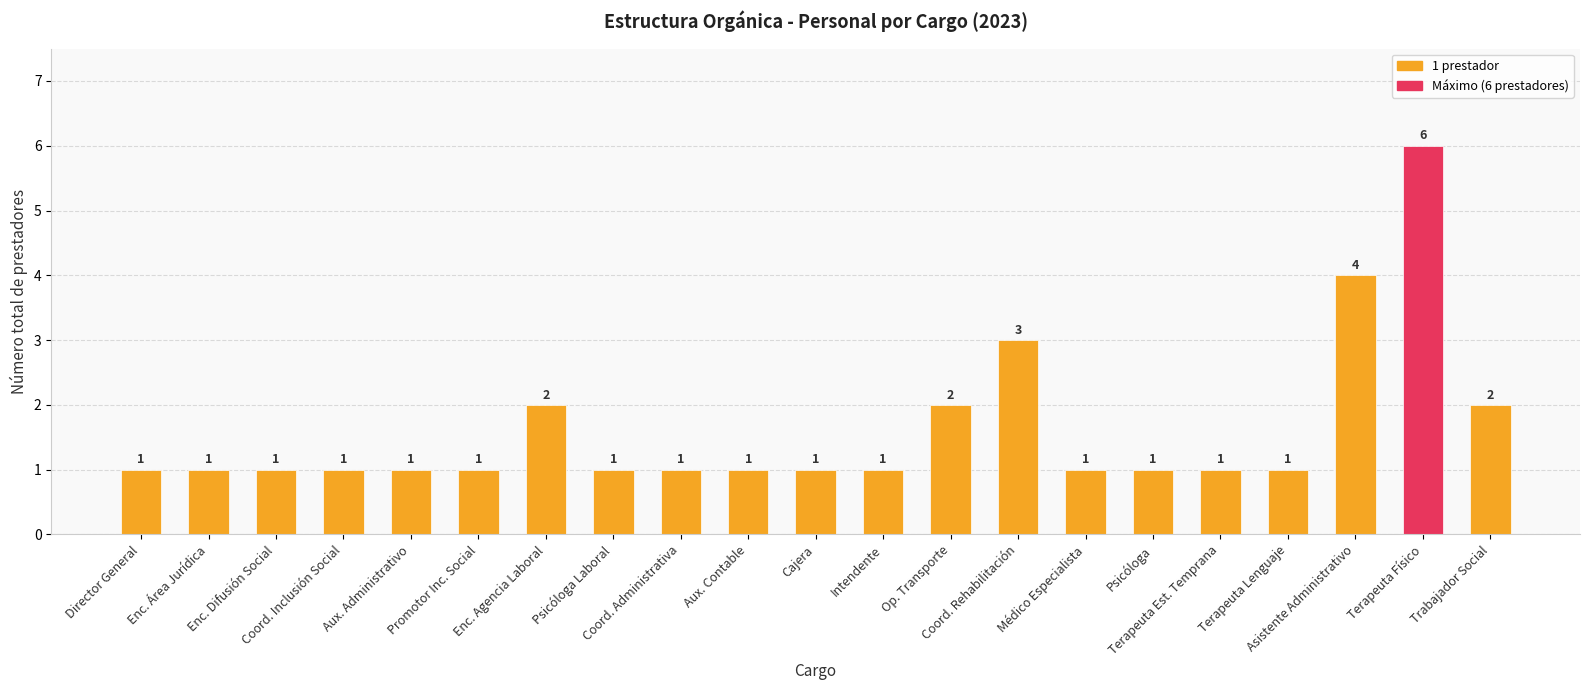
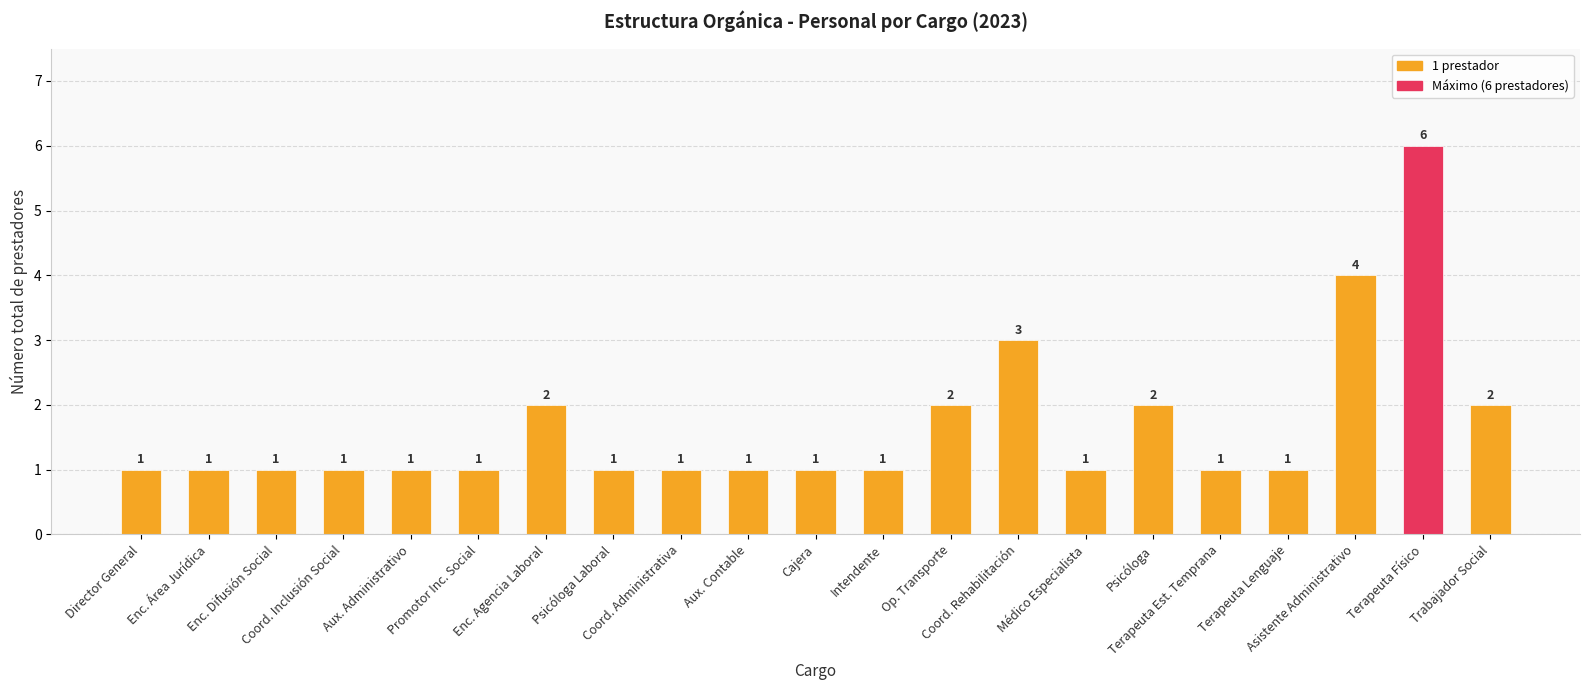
  {
    "Director General": 1,
    "Enc. Área Jurídica": 1,
    "Enc. Difusión Social": 1,
    "Coord. Inclusión Social": 1,
    "Aux. Administrativo": 1,
    "Promotor Inc. Social": 1,
    "Enc. Agencia Laboral": 2,
    "Psicóloga Laboral": 1,
    "Coord. Administrativa": 1,
    "Aux. Contable": 1,
    "Cajera": 1,
    "Intendente": 1,
    "Op. Transporte": 2,
    "Coord. Rehabilitación": 3,
    "Médico Especialista": 1,
-   "Psicóloga": 1,
+   "Psicóloga": 2,
    "Terapeuta Est. Temprana": 1,
    "Terapeuta Lenguaje": 1,
    "Asistente Administrativo": 4,
    "Terapeuta Físico": 6,
    "Trabajador Social": 2
  }
